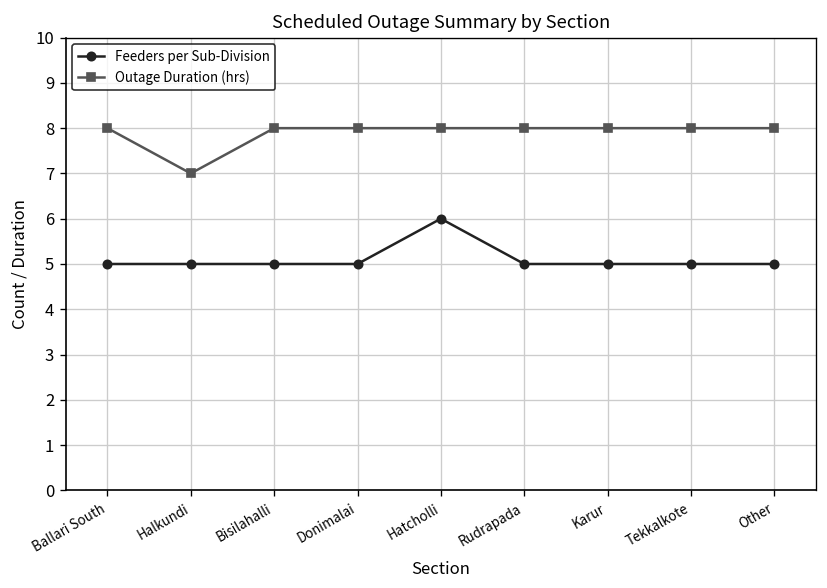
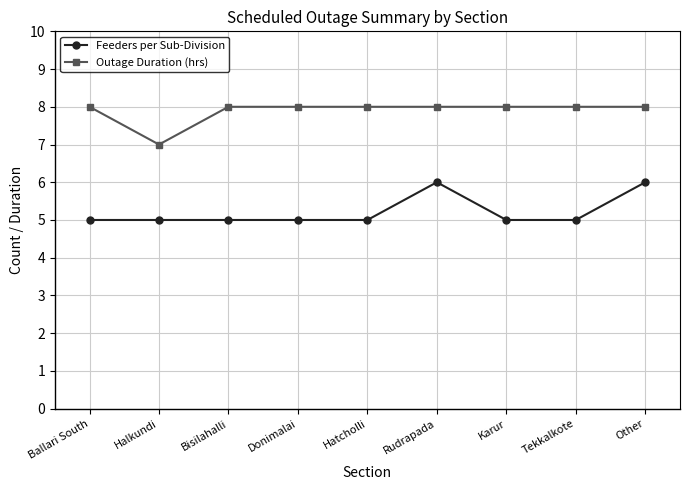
  {
    "Feeders per Sub-Division": {
      "Ballari South": 5,
      "Halkundi": 5,
      "Bisilahalli": 5,
      "Donimalai": 5,
-     "Hatcholli": 6,
-     "Rudrapada": 5,
+     "Hatcholli": 5,
+     "Rudrapada": 6,
      "Karur": 5,
      "Tekkalkote": 5,
-     "Other": 5
+     "Other": 6
    },
    "Outage Duration (hrs)": {
      "Ballari South": 8,
      "Halkundi": 7,
      "Bisilahalli": 8,
      "Donimalai": 8,
      "Hatcholli": 8,
      "Rudrapada": 8,
      "Karur": 8,
      "Tekkalkote": 8,
      "Other": 8
    }
  }
